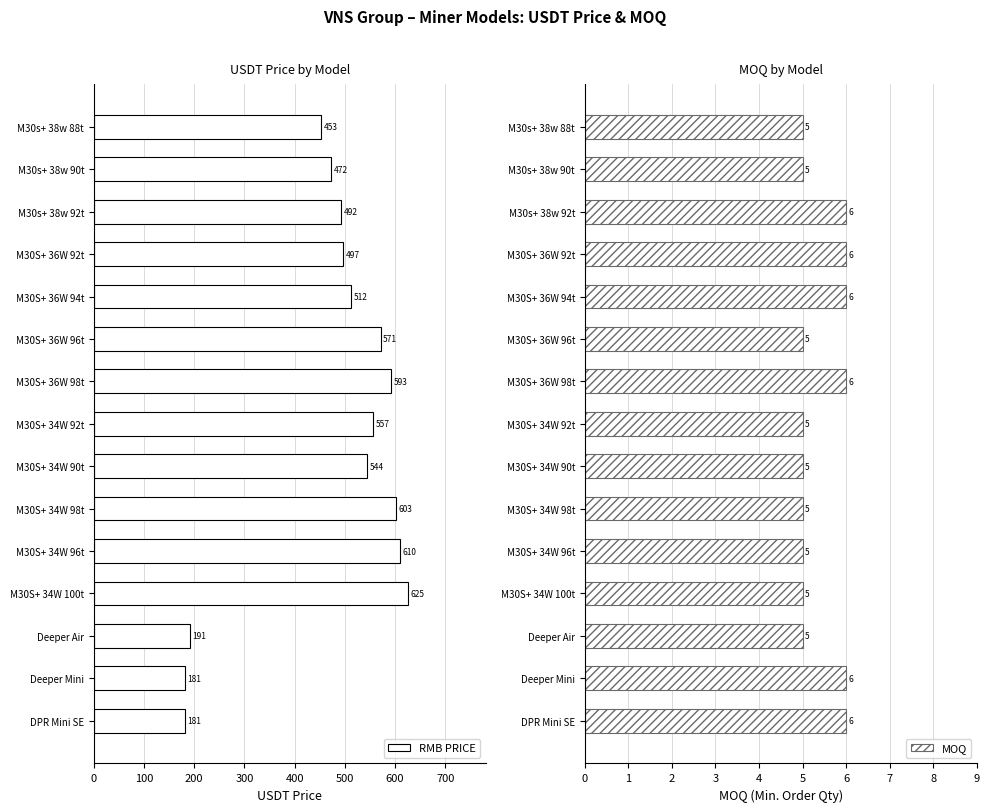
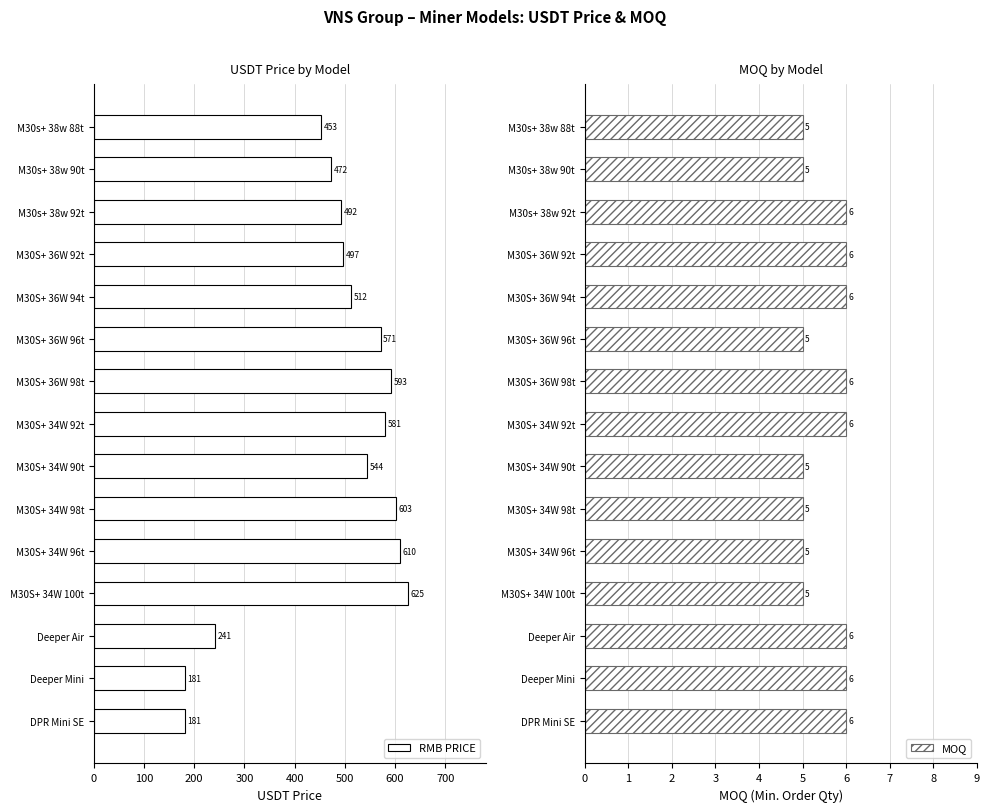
  {
    "USDT Price by Model": {
      "M30s+ 38w 88t": 453,
      "M30s+ 38w 90t": 472,
      "M30s+ 38w 92t": 492,
      "M30S+ 36W 92t": 497,
      "M30S+ 36W 94t": 512,
      "M30S+ 36W 96t": 571,
      "M30S+ 36W 98t": 593,
-     "M30S+ 34W 92t": 557,
+     "M30S+ 34W 92t": 581,
      "M30S+ 34W 90t": 544,
      "M30S+ 34W 98t": 603,
      "M30S+ 34W 96t": 610,
      "M30S+ 34W 100t": 625,
-     "Deeper Air": 191,
+     "Deeper Air": 241,
      "Deeper Mini": 181,
      "DPR Mini SE": 181
    },
    "MOQ by Model": {
      "M30s+ 38w 88t": 5,
      "M30s+ 38w 90t": 5,
      "M30s+ 38w 92t": 6,
      "M30S+ 36W 92t": 6,
      "M30S+ 36W 94t": 6,
      "M30S+ 36W 96t": 5,
      "M30S+ 36W 98t": 6,
-     "M30S+ 34W 92t": 5,
+     "M30S+ 34W 92t": 6,
      "M30S+ 34W 90t": 5,
      "M30S+ 34W 98t": 5,
      "M30S+ 34W 96t": 5,
      "M30S+ 34W 100t": 5,
-     "Deeper Air": 5,
+     "Deeper Air": 6,
      "Deeper Mini": 6,
      "DPR Mini SE": 6
    }
  }
